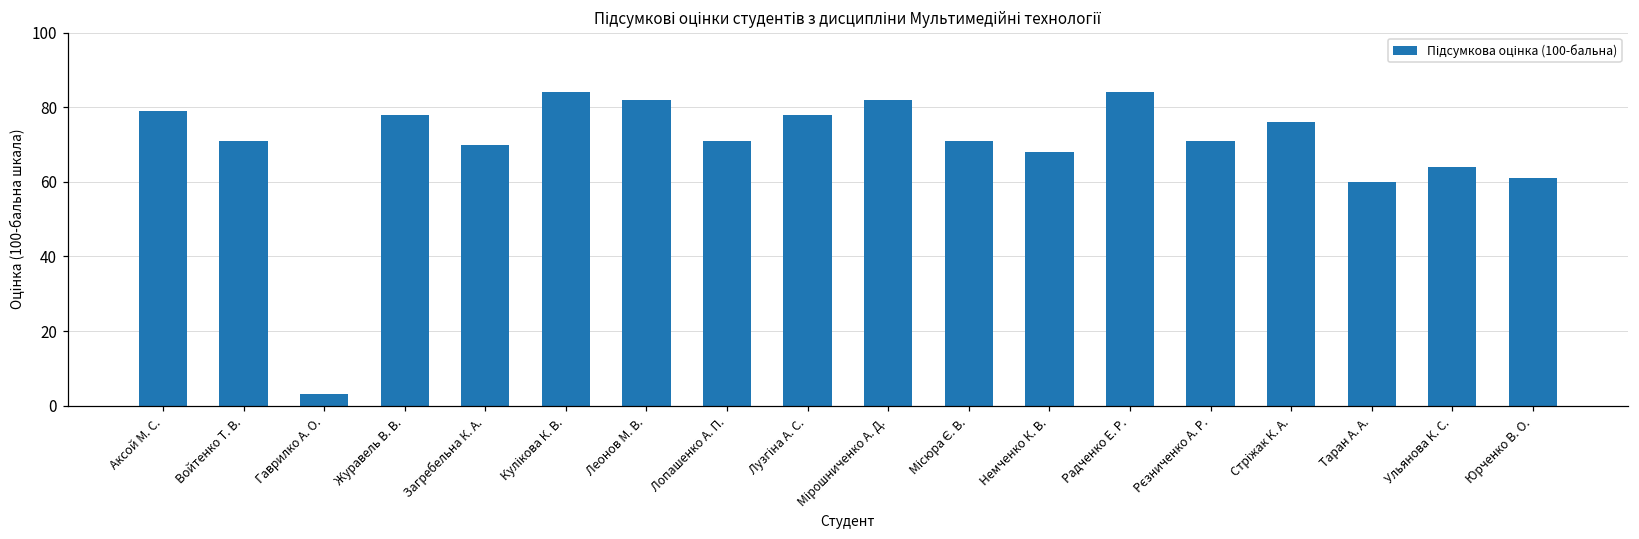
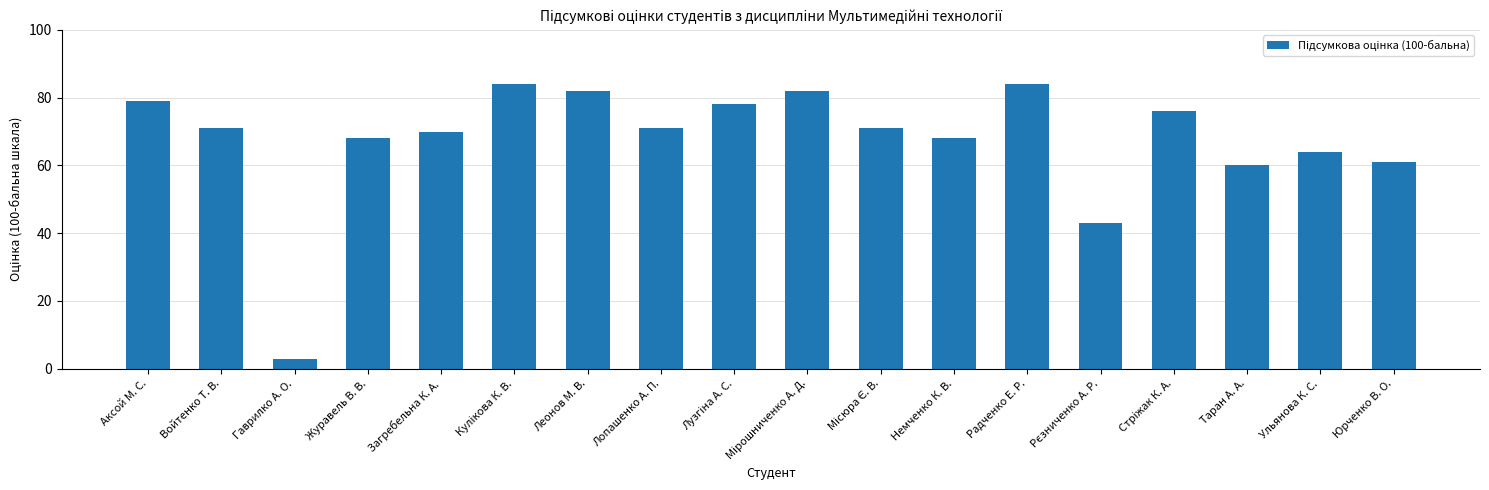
  {
    "Аксой М. С.": 79,
    "Войтенко Т. В.": 71,
    "Гаврилко А. О.": 3,
-   "Журавель В. В.": 78,
+   "Журавель В. В.": 68,
    "Загребельна К. А.": 70,
    "Кулікова К. В.": 84,
    "Леонов М. В.": 82,
    "Лопашенко А. П.": 71,
    "Лузгіна А. С.": 78,
    "Мірошниченко А. Д.": 82,
    "Місюра Є. В.": 71,
    "Немченко К. В.": 68,
    "Радченко Е. Р.": 84,
-   "Рєзниченко А. Р.": 71,
+   "Рєзниченко А. Р.": 43,
    "Стріжак К. А.": 76,
    "Таран А. А.": 60,
    "Ульянова К. С.": 64,
    "Юрченко В. О.": 61
  }
